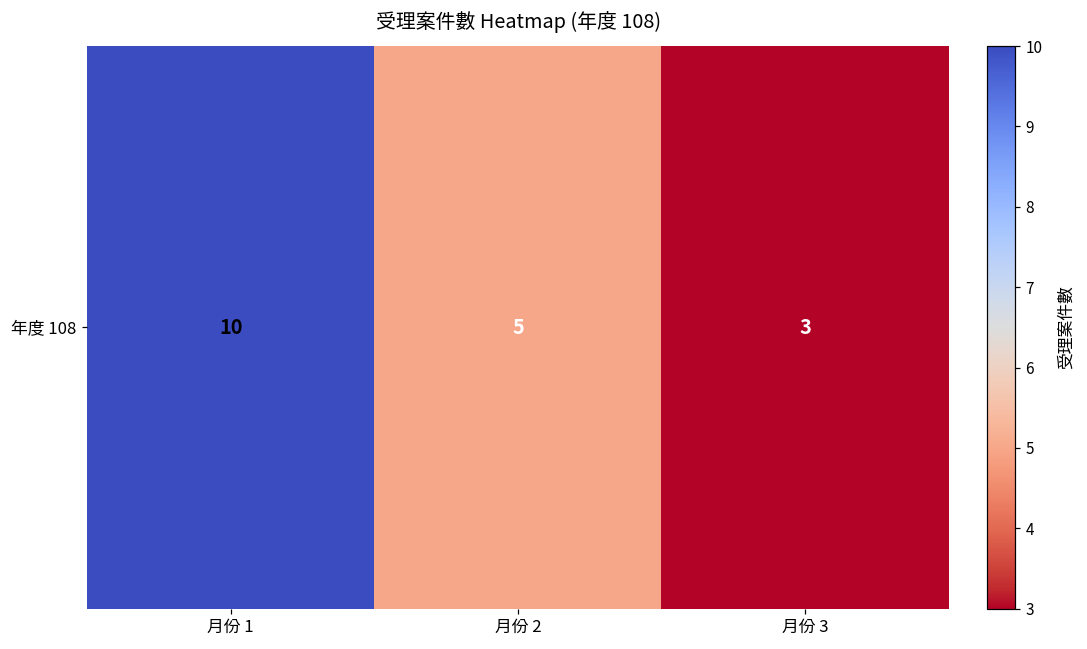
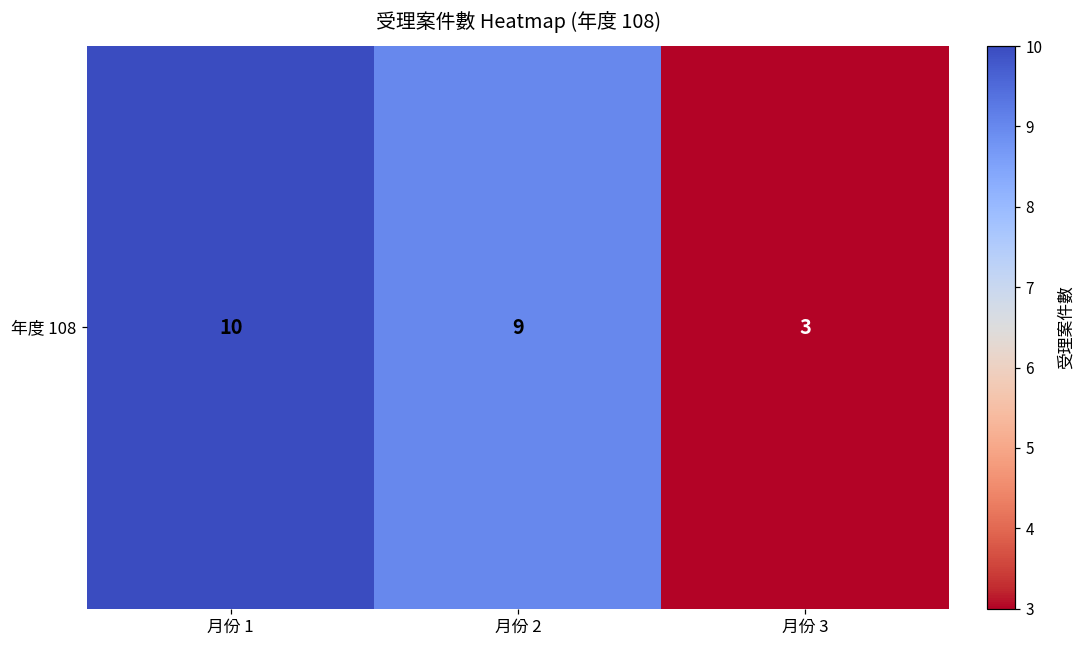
  {
    "年度 108": {
      "月份 1": 10,
-     "月份 2": 5,
+     "月份 2": 9,
      "月份 3": 3
    }
  }
